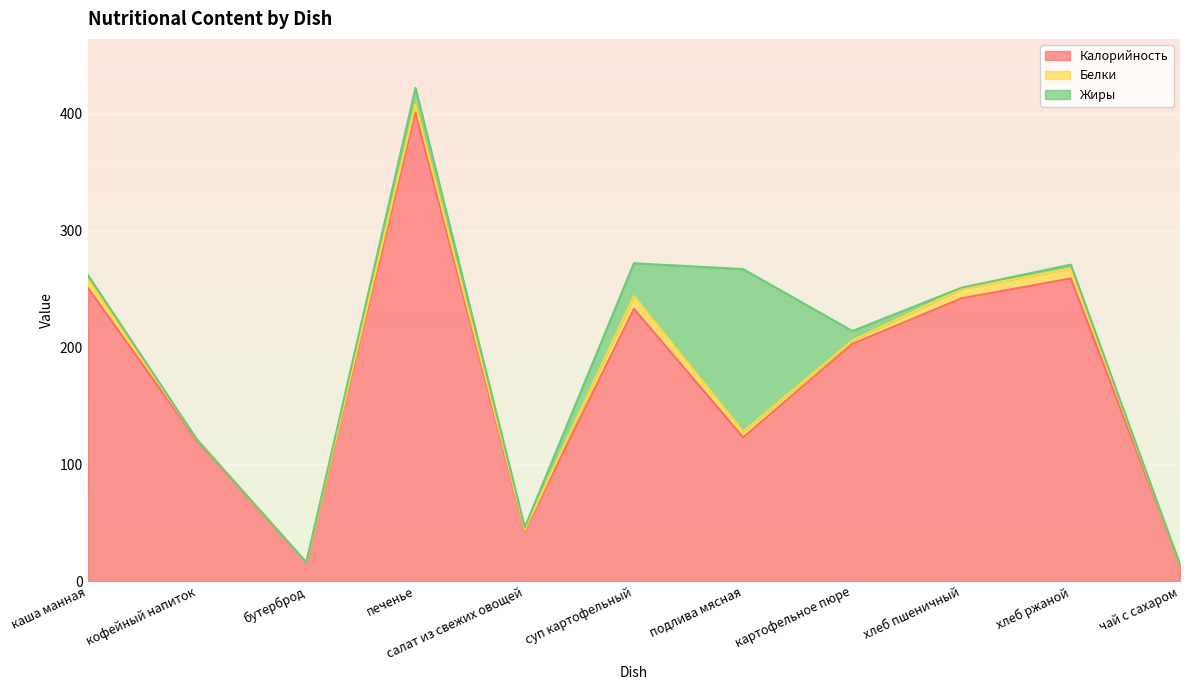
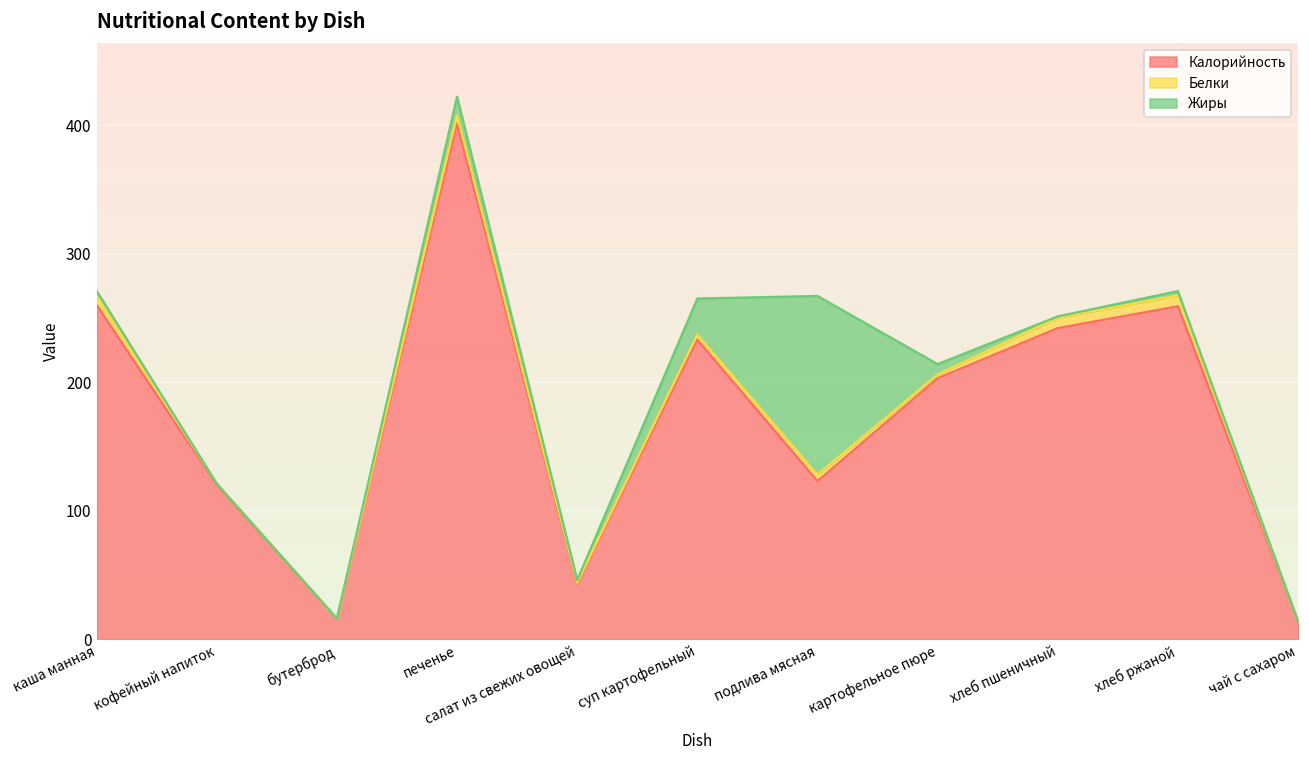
  {
    "Калорийность": {
-     "каша манная": 251,
+     "каша манная": 260,
      "печенье": 401,
      "суп картофельный": 233,
      "подлива мясная": 123,
      "картофельное пюре": 203,
      "хлеб пшеничный": 242,
      "хлеб ржаной": 259
    },
    "Белки": {
      "каша манная": 7,
      "печенье": 7,
-     "суп картофельный": 11,
+     "суп картофельный": 4,
      "подлива мясная": 5,
      "картофельное пюре": 3,
      "хлеб ржаной": 9
    },
    "Жиры": {
      "каша манная": 4,
      "печенье": 14,
      "суп картофельный": 28,
      "подлива мясная": 139,
      "картофельное пюре": 8,
      "хлеб ржаной": 3
    }
  }
